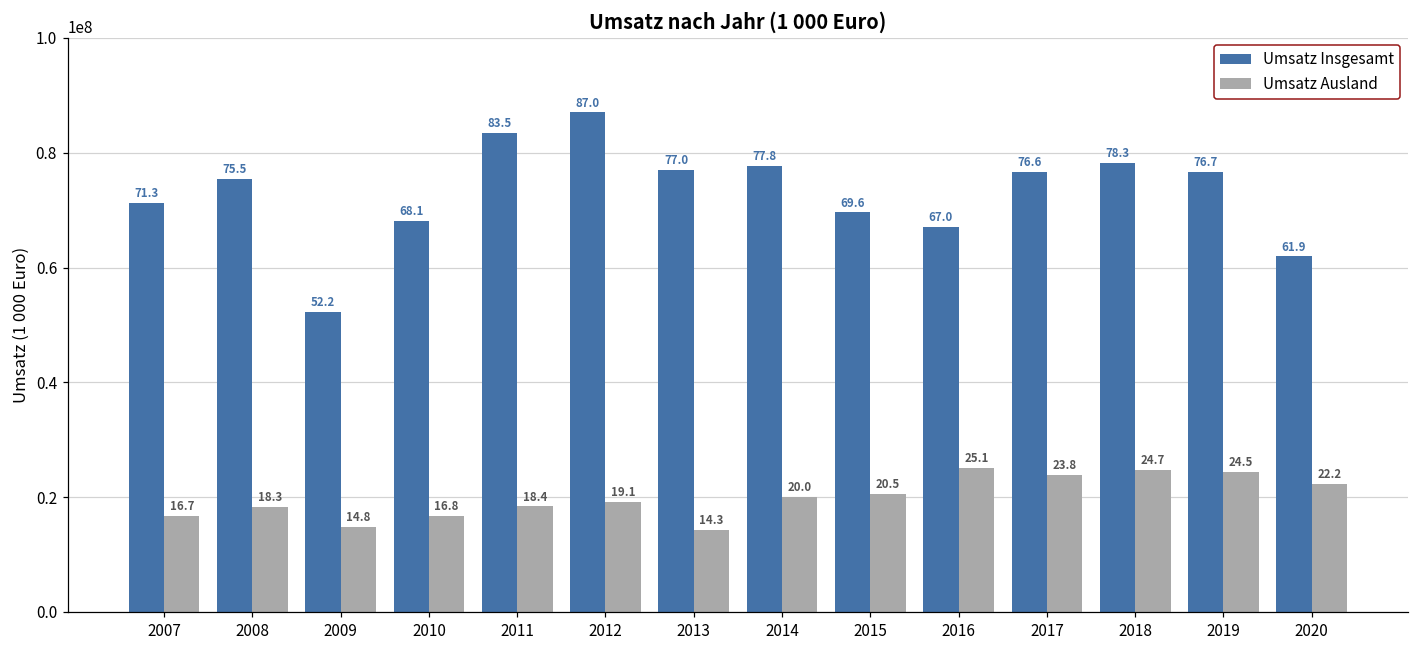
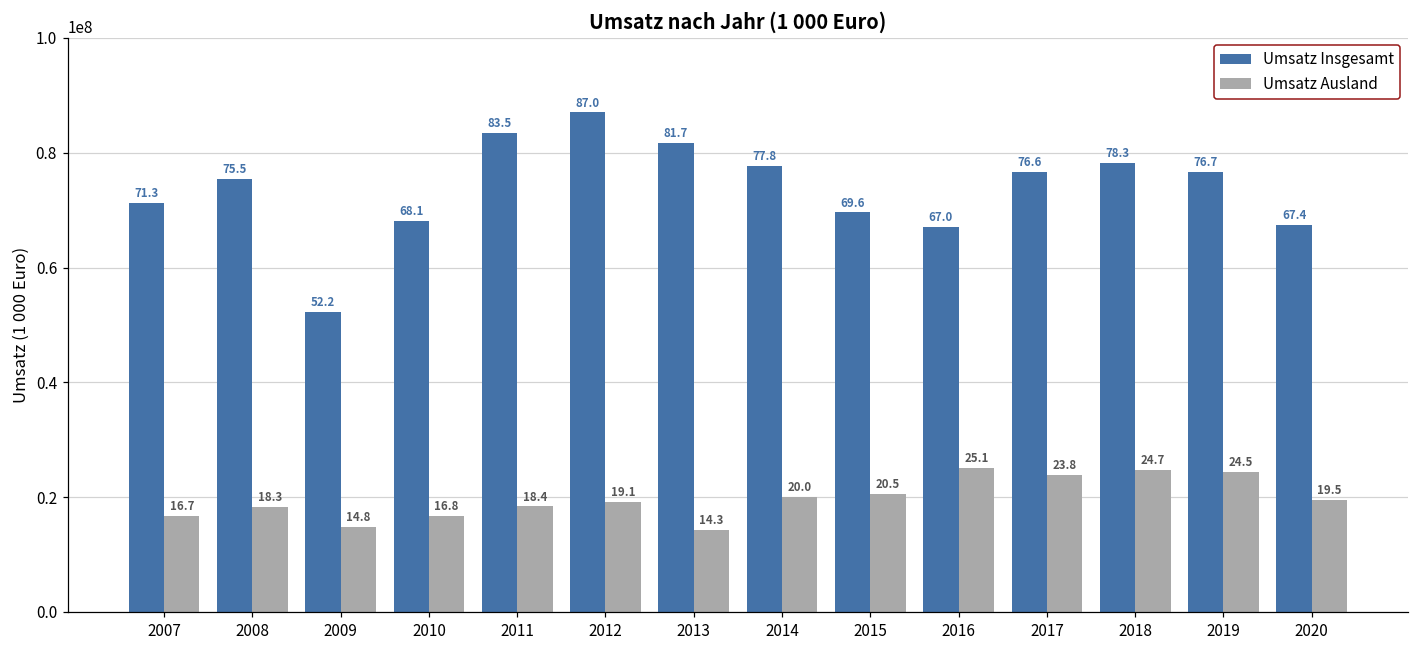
  {
    "Umsatz Insgesamt": {
-     "2013": 77.0,
-     "2020": 61.9
+     "2013": 81.7,
+     "2020": 67.4
    },
    "Umsatz Ausland": {
-     "2020": 22.2
+     "2020": 19.5
    }
  }
